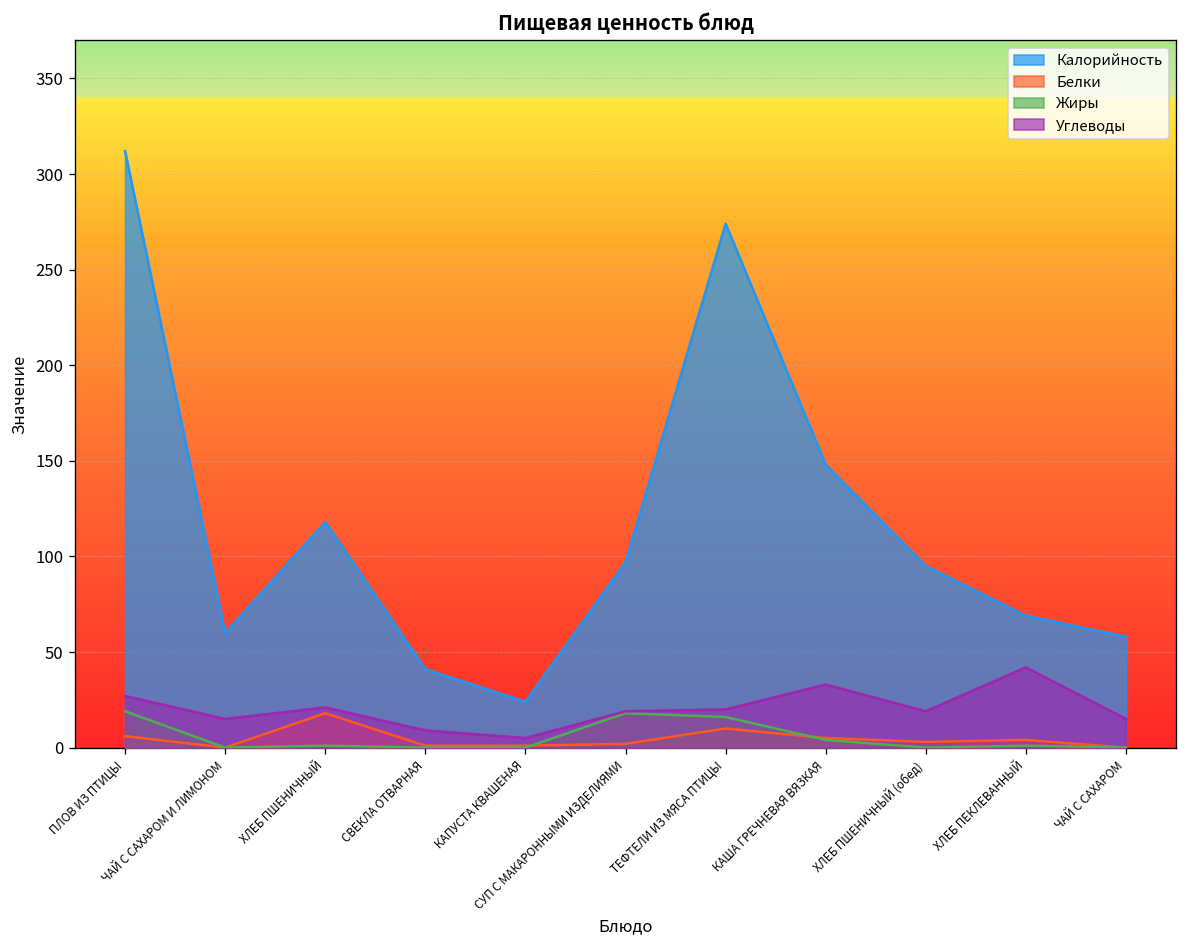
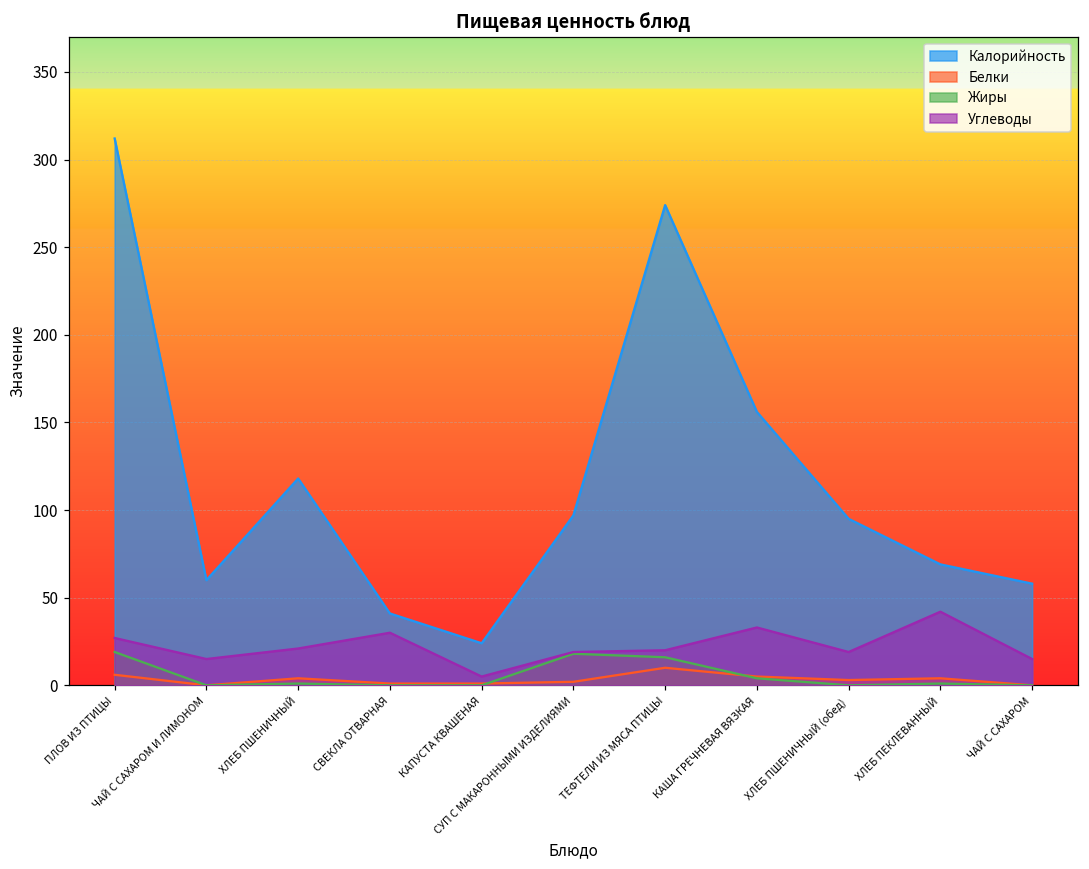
  {
    "Калорийность": {
      "ПЛОВ ИЗ ПТИЦЫ": 312,
      "ЧАЙ С САХАРОМ И ЛИМОНОМ": 60,
      "ХЛЕБ ПШЕНИЧНЫЙ": 118,
      "СВЕКЛА ОТВАРНАЯ": 41,
      "КАПУСТА КВАШЕНАЯ": 24,
      "СУП С МАКАРОННЫМИ ИЗДЕЛИЯМИ": 97,
      "ТЕФТЕЛИ ИЗ МЯСА ПТИЦЫ": 274,
-     "КАША ГРЕЧНЕВАЯ ВЯЗКАЯ": 148,
+     "КАША ГРЕЧНЕВАЯ ВЯЗКАЯ": 156,
      "ХЛЕБ ПШЕНИЧНЫЙ (обед)": 95,
      "ХЛЕБ ПЕКЛЕВАННЫЙ": 69,
      "ЧАЙ С САХАРОМ": 58
    },
    "Белки": {
      "ПЛОВ ИЗ ПТИЦЫ": 6,
-     "ХЛЕБ ПШЕНИЧНЫЙ": 18,
+     "ХЛЕБ ПШЕНИЧНЫЙ": 4,
      "СУП С МАКАРОННЫМИ ИЗДЕЛИЯМИ": 2,
      "ТЕФТЕЛИ ИЗ МЯСА ПТИЦЫ": 10,
      "ХЛЕБ ПШЕНИЧНЫЙ (обед)": 3,
      "ХЛЕБ ПЕКЛЕВАННЫЙ": 4
    },
    "Жиры": {
      "ПЛОВ ИЗ ПТИЦЫ": 19,
      "ХЛЕБ ПШЕНИЧНЫЙ": 1,
      "ТЕФТЕЛИ ИЗ МЯСА ПТИЦЫ": 16,
      "ХЛЕБ ПШЕНИЧНЫЙ (обед)": 0,
      "ХЛЕБ ПЕКЛЕВАННЫЙ": 1
    },
    "Углеводы": {
      "ПЛОВ ИЗ ПТИЦЫ": 27,
      "ЧАЙ С САХАРОМ И ЛИМОНОМ": 15,
      "ХЛЕБ ПШЕНИЧНЫЙ": 21,
-     "СВЕКЛА ОТВАРНАЯ": 9,
+     "СВЕКЛА ОТВАРНАЯ": 30,
      "КАПУСТА КВАШЕНАЯ": 5,
      "ТЕФТЕЛИ ИЗ МЯСА ПТИЦЫ": 20,
      "КАША ГРЕЧНЕВАЯ ВЯЗКАЯ": 33,
      "ХЛЕБ ПШЕНИЧНЫЙ (обед)": 19,
      "ХЛЕБ ПЕКЛЕВАННЫЙ": 42,
      "ЧАЙ С САХАРОМ": 15
    }
  }
